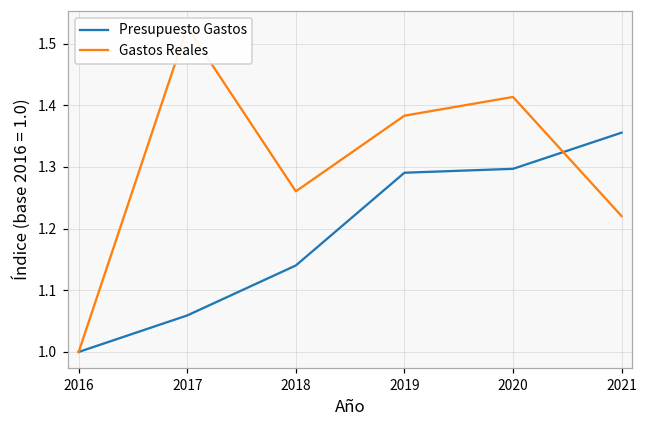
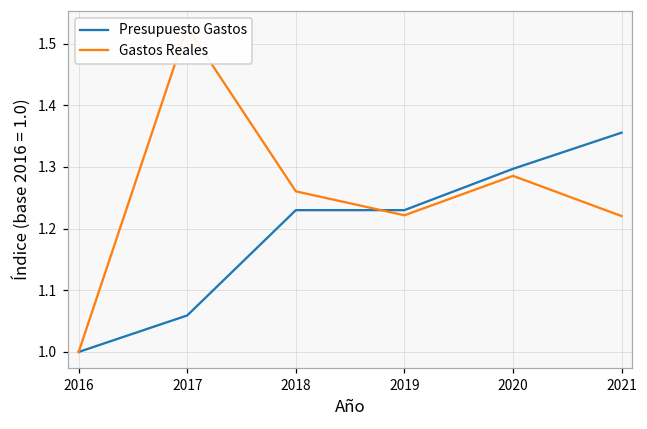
  {
    "Presupuesto Gastos": {
      "2017": 1.06,
-     "2018": 1.14,
-     "2019": 1.29,
+     "2018": 1.23,
+     "2019": 1.23,
      "2020": 1.30,
      "2021": 1.36
    },
    "Gastos Reales": {
      "2018": 1.26,
-     "2019": 1.38,
-     "2020": 1.41,
+     "2019": 1.22,
+     "2020": 1.29,
      "2021": 1.22
    }
  }
